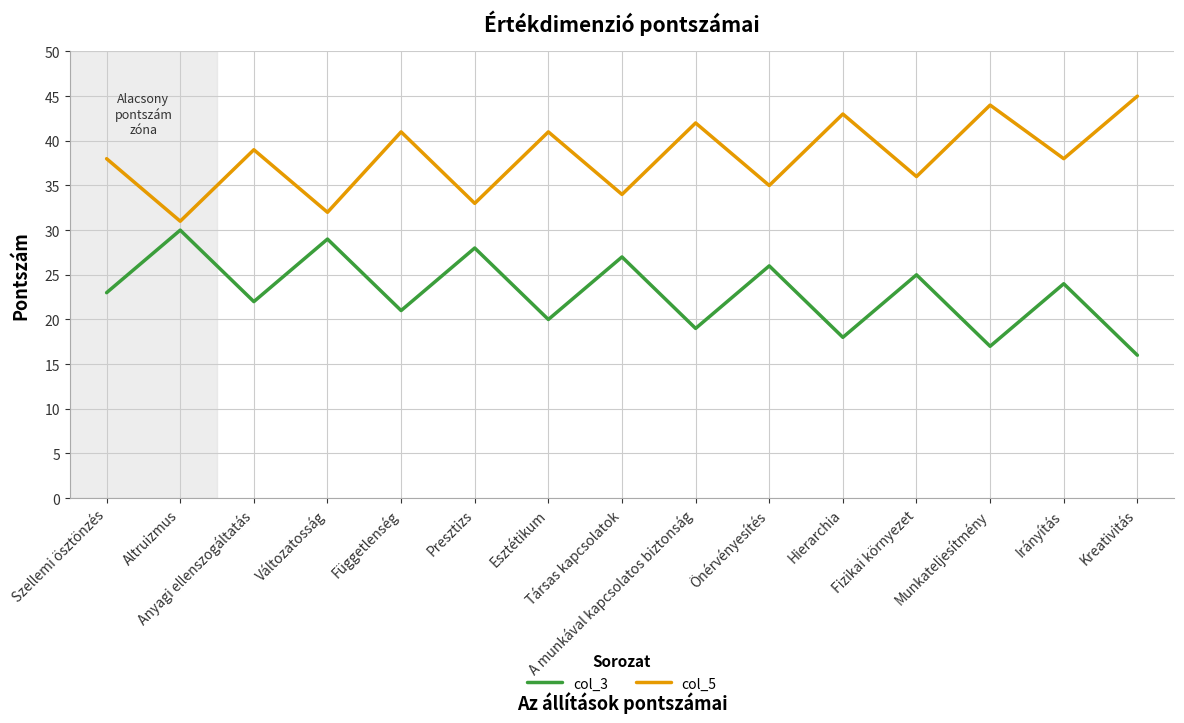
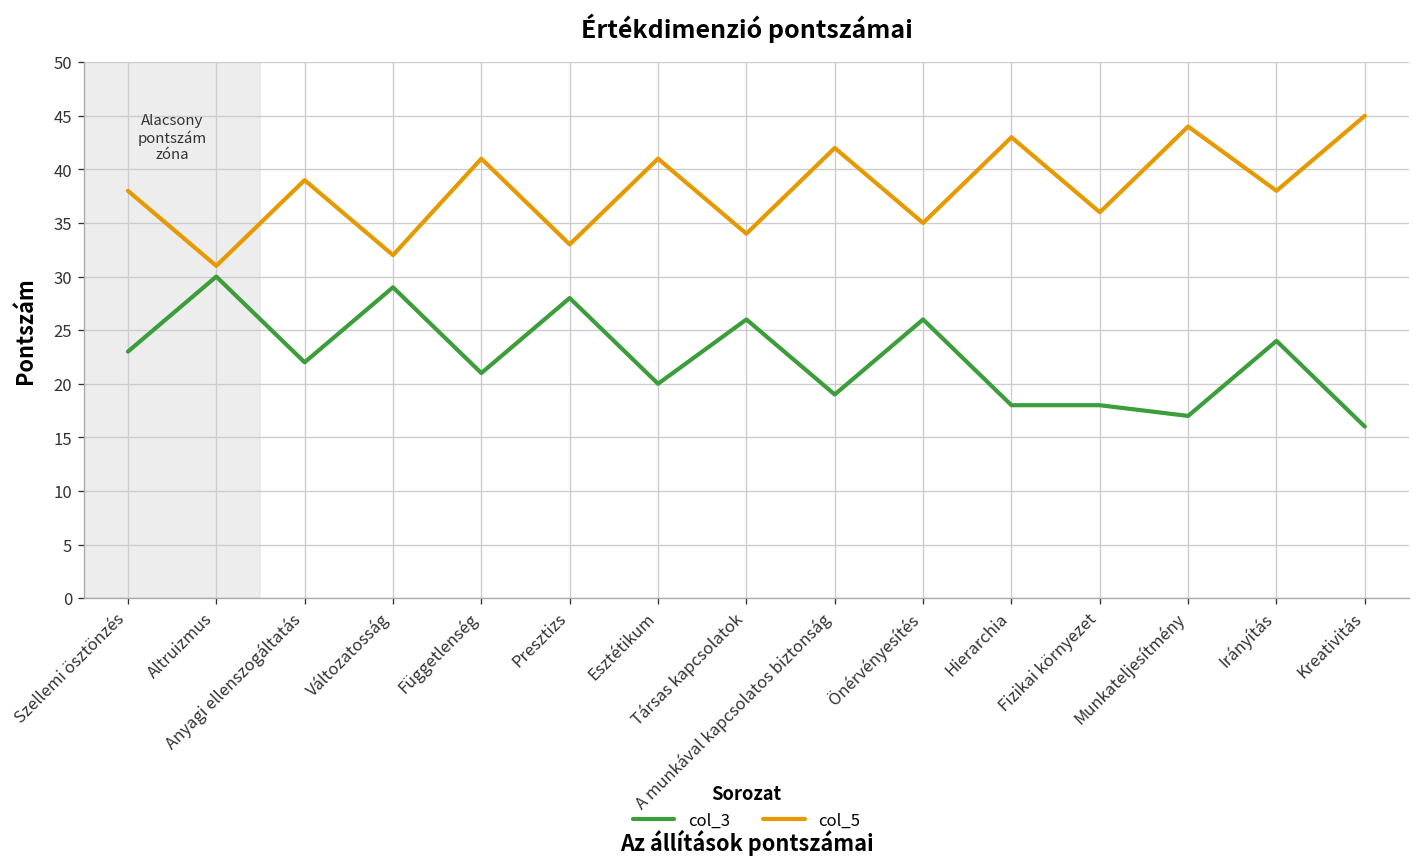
  {
    "col_3": {
      "Szellemi ösztönzés": 23,
      "Altruizmus": 30,
      "Anyagi ellenszogáltatás": 22,
      "Változatosság": 29,
      "Függetlenség": 21,
      "Presztizs": 28,
      "Esztétikum": 20,
-     "Társas kapcsolatok": 27,
+     "Társas kapcsolatok": 26,
      "A munkával kapcsolatos biztonság": 19,
      "Önérvényesítés": 26,
      "Hierarchia": 18,
-     "Fizikai környezet": 25,
+     "Fizikai környezet": 18,
      "Munkateljesítmény": 17,
      "Irányítás": 24,
      "Kreativitás": 16
    },
    "col_5": {
      "Szellemi ösztönzés": 38,
      "Altruizmus": 31,
      "Anyagi ellenszogáltatás": 39,
      "Változatosság": 32,
      "Függetlenség": 41,
      "Presztizs": 33,
      "Esztétikum": 41,
      "Társas kapcsolatok": 34,
      "A munkával kapcsolatos biztonság": 42,
      "Önérvényesítés": 35,
      "Hierarchia": 43,
      "Fizikai környezet": 36,
      "Munkateljesítmény": 44,
      "Irányítás": 38,
      "Kreativitás": 45
    }
  }
